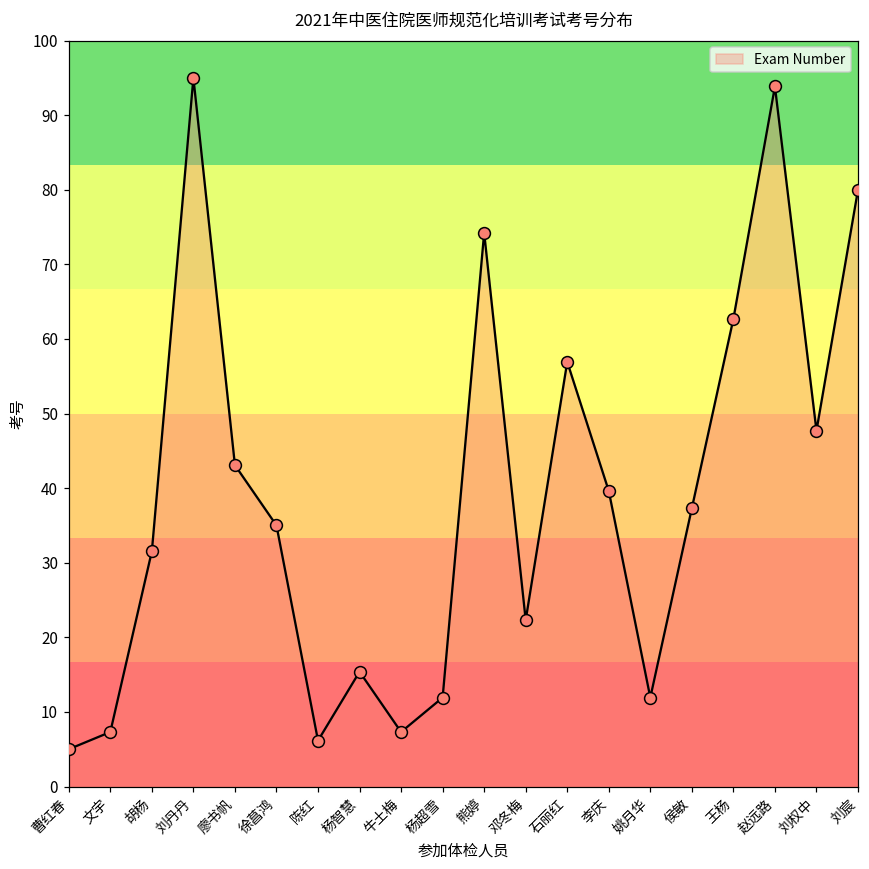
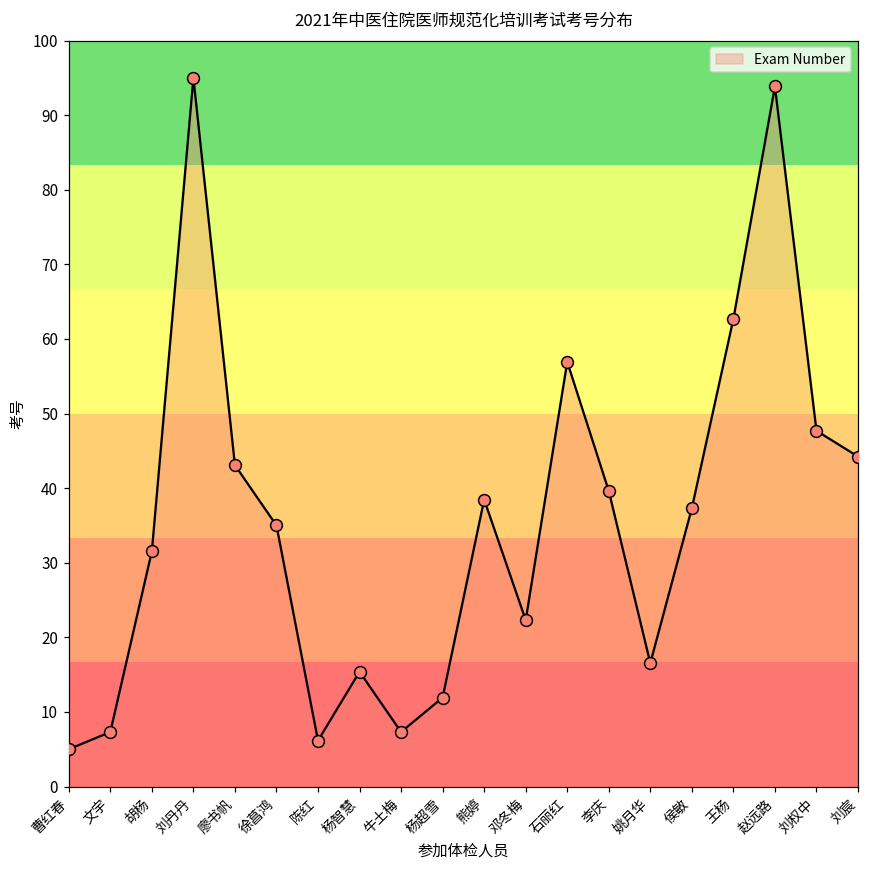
  {
    "曹红春": 5,
    "文宇": 7,
    "胡杨": 32,
    "刘丹丹": 95,
    "廖书帆": 43,
    "徐菖鸿": 35,
    "陈红": 6,
    "杨智慧": 15,
    "牛土梅": 7,
    "杨超雪": 12,
-   "熊婷": 74,
+   "熊婷": 38,
    "邓冬梅": 22,
    "石丽红": 57,
    "李庆": 40,
-   "姚月华": 12,
+   "姚月华": 17,
    "侯敏": 37,
    "王杨": 63,
    "赵远路": 94,
    "刘权中": 48,
-   "刘宸": 80
+   "刘宸": 44
  }
